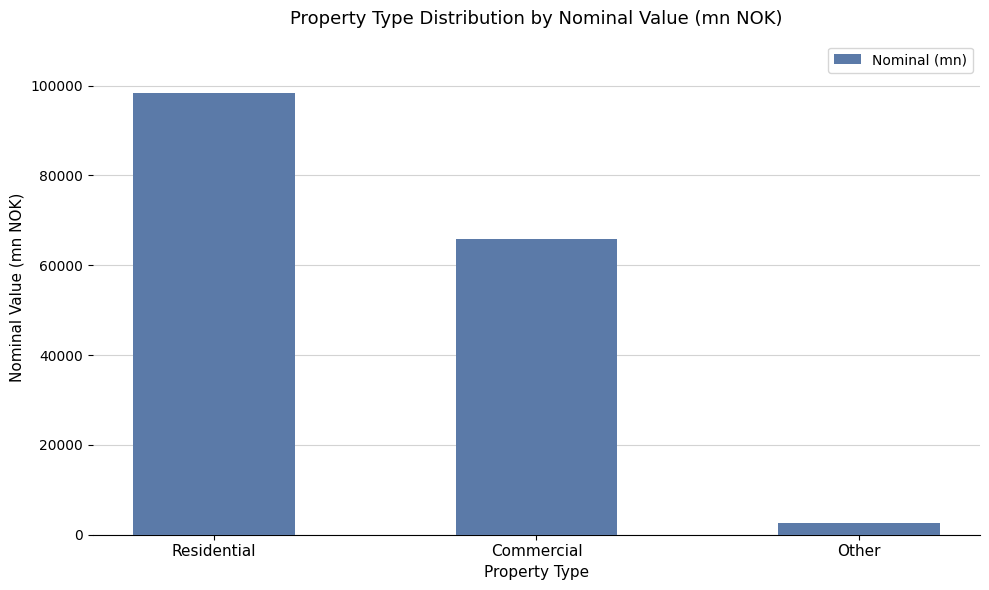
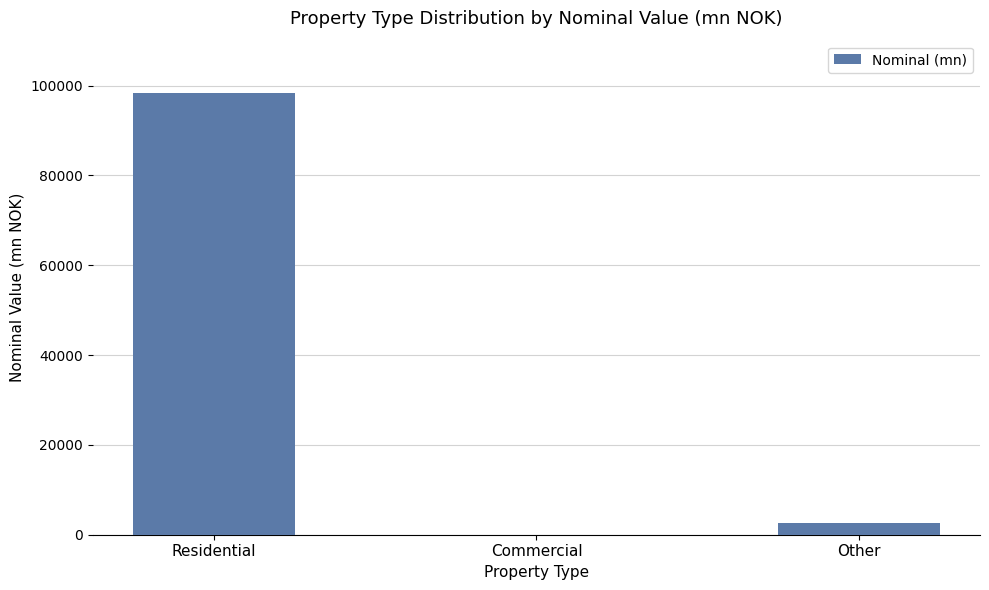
  {
    "Residential": 98000,
-   "Commercial": 66000,
+   "Commercial": 0,
    "Other": 3000
  }
